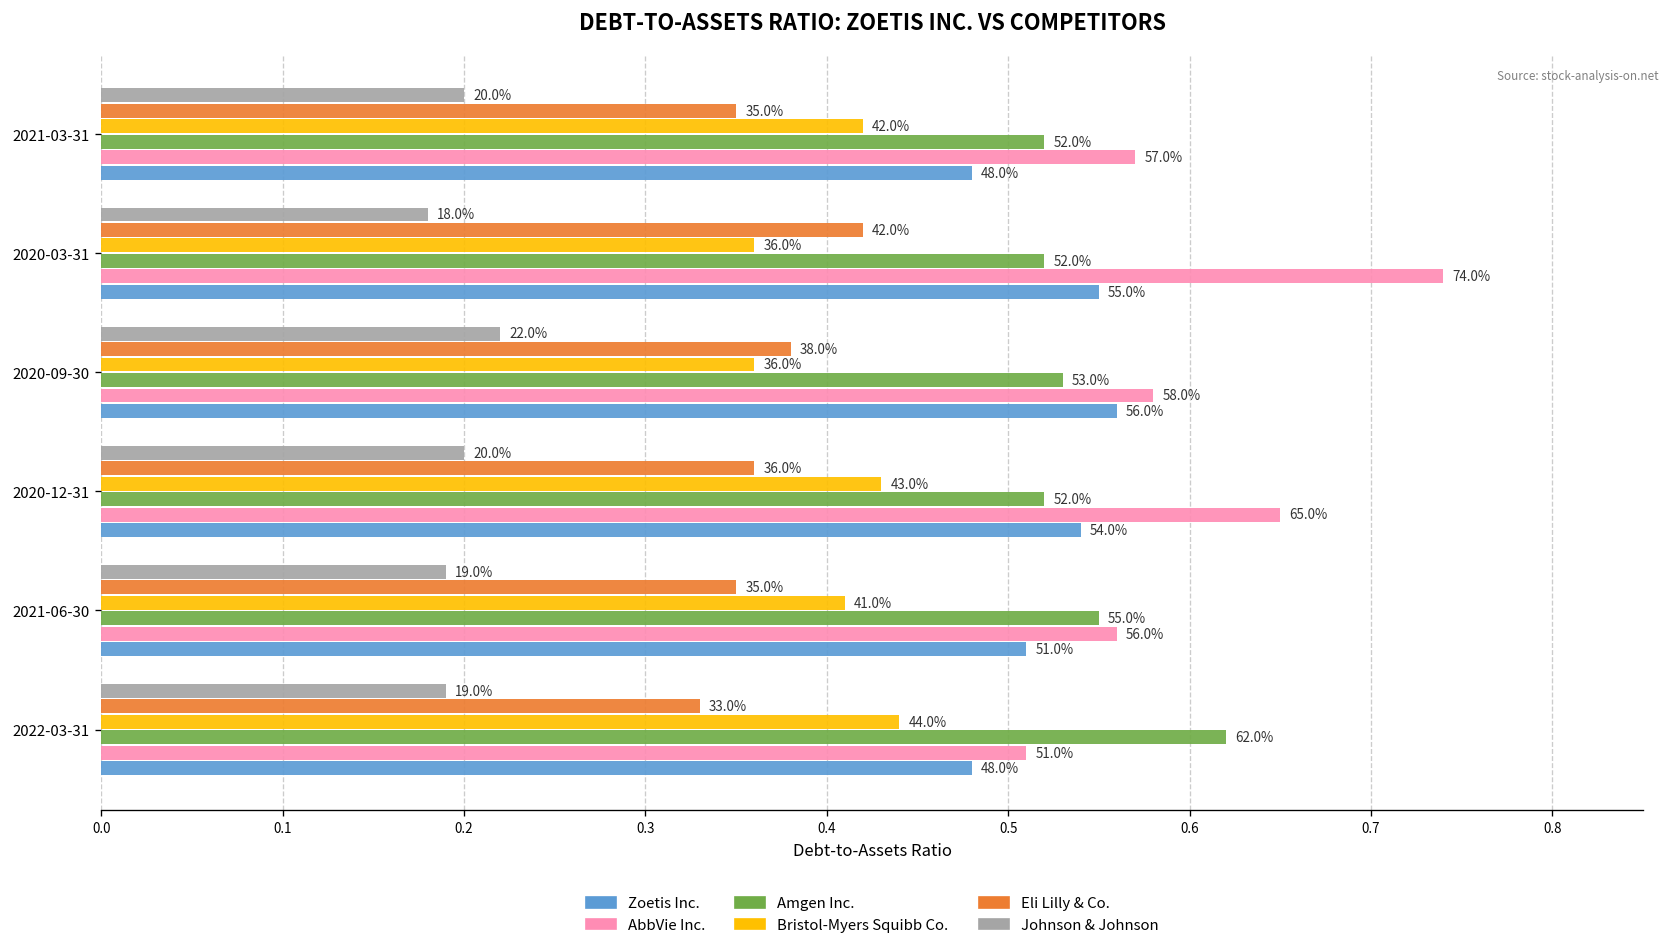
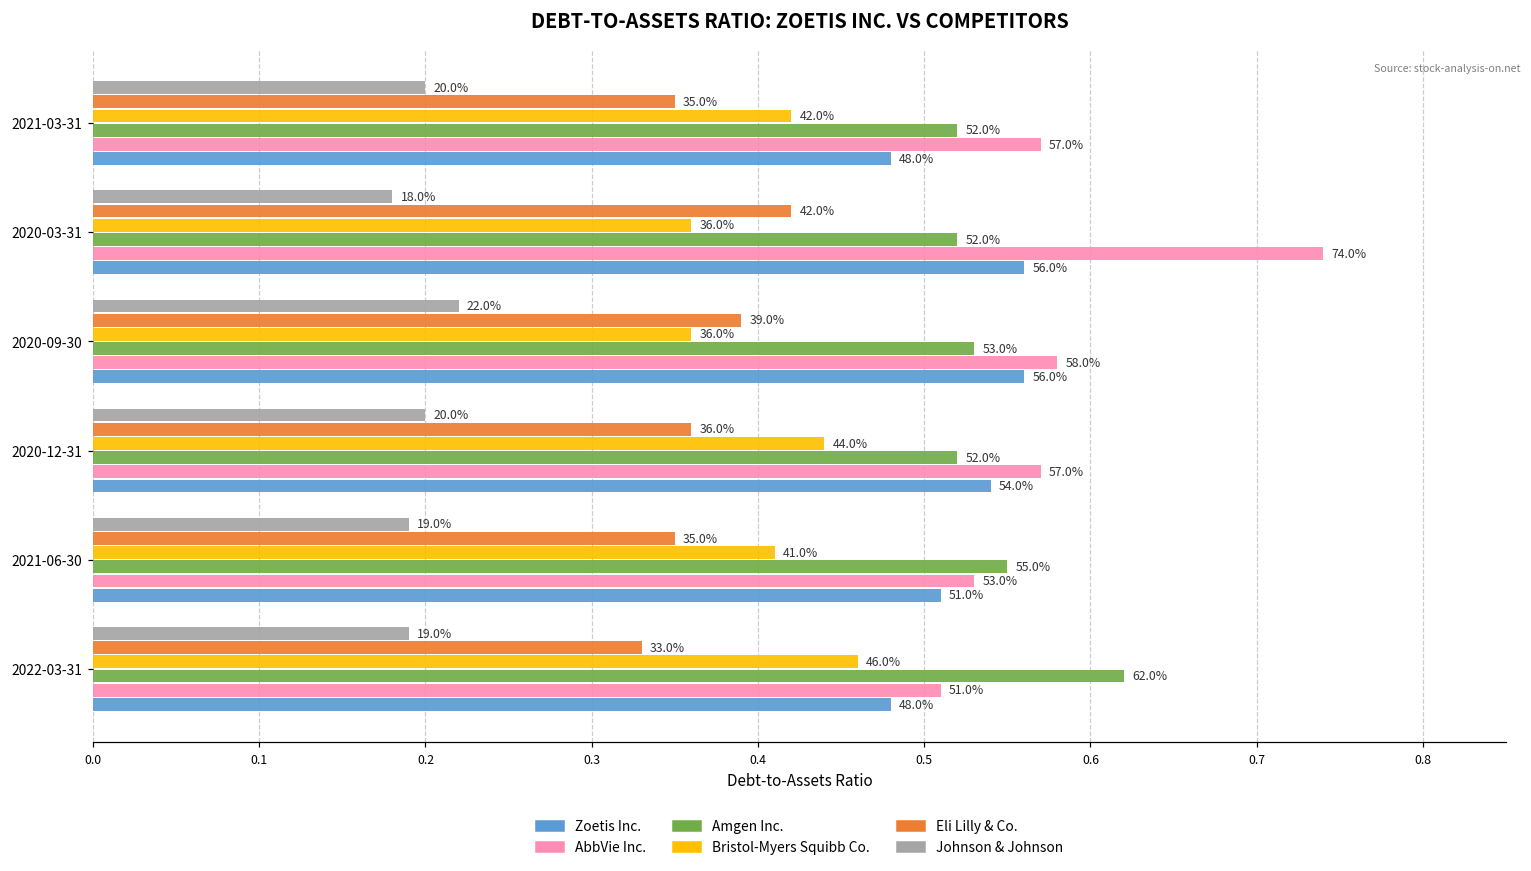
  {
    "Zoetis Inc.": {
      "2021-03-31": "48.0%",
-     "2020-03-31": "55.0%",
+     "2020-03-31": "56.0%",
      "2020-09-30": "56.0%",
      "2020-12-31": "54.0%",
      "2021-06-30": "51.0%",
      "2022-03-31": "48.0%"
    },
    "AbbVie Inc.": {
      "2021-03-31": "57.0%",
      "2020-03-31": "74.0%",
      "2020-09-30": "58.0%",
-     "2020-12-31": "65.0%",
-     "2021-06-30": "56.0%",
+     "2020-12-31": "57.0%",
+     "2021-06-30": "53.0%",
      "2022-03-31": "51.0%"
    },
    "Amgen Inc.": {
      "2021-03-31": "52.0%",
      "2020-03-31": "52.0%",
      "2020-09-30": "53.0%",
      "2020-12-31": "52.0%",
      "2021-06-30": "55.0%",
      "2022-03-31": "62.0%"
    },
    "Bristol-Myers Squibb Co.": {
      "2021-03-31": "42.0%",
      "2020-03-31": "36.0%",
      "2020-09-30": "36.0%",
-     "2020-12-31": "43.0%",
+     "2020-12-31": "44.0%",
      "2021-06-30": "41.0%",
-     "2022-03-31": "44.0%"
+     "2022-03-31": "46.0%"
    },
    "Eli Lilly & Co.": {
      "2021-03-31": "35.0%",
      "2020-03-31": "42.0%",
-     "2020-09-30": "38.0%",
+     "2020-09-30": "39.0%",
      "2020-12-31": "36.0%",
      "2021-06-30": "35.0%",
      "2022-03-31": "33.0%"
    },
    "Johnson & Johnson": {
      "2021-03-31": "20.0%",
      "2020-03-31": "18.0%",
      "2020-09-30": "22.0%",
      "2020-12-31": "20.0%",
      "2021-06-30": "19.0%",
      "2022-03-31": "19.0%"
    }
  }
